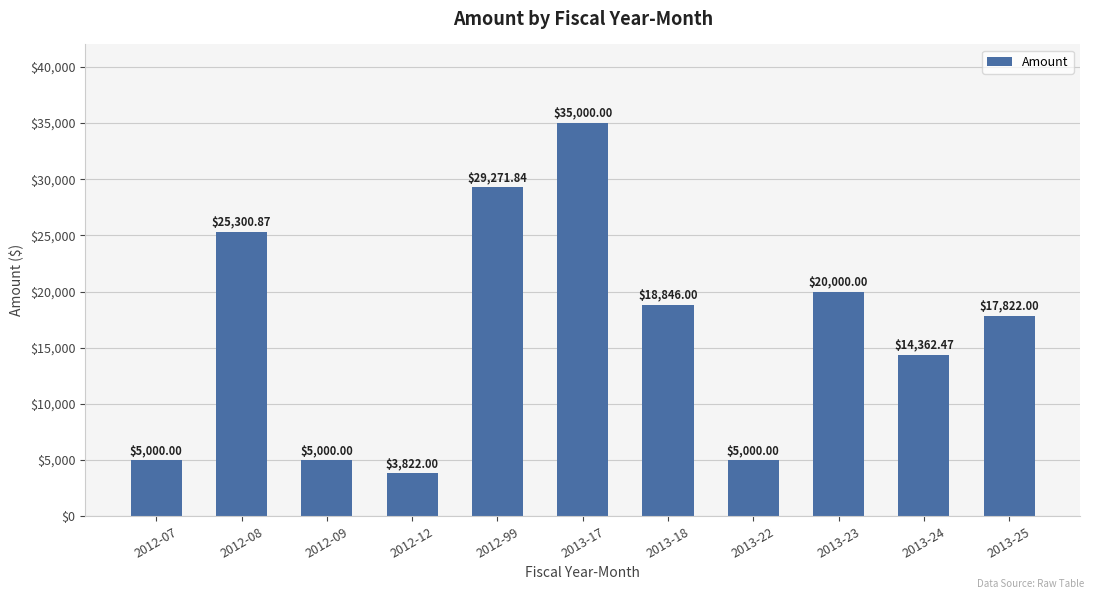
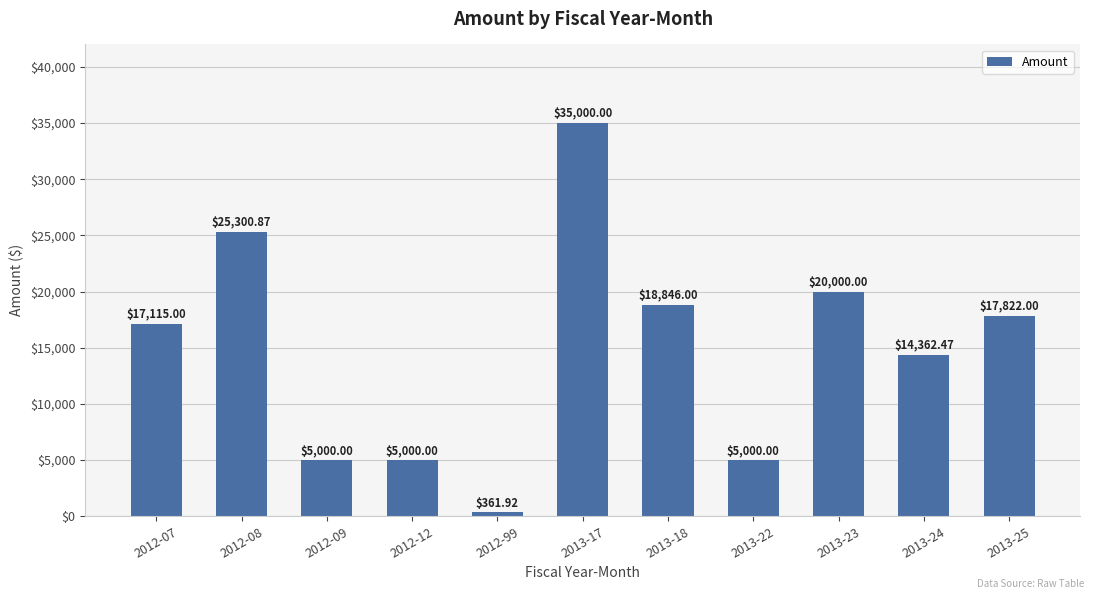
  {
-   "2012-07": "$5,000.00",
+   "2012-07": "$17,115.00",
    "2012-08": "$25,300.87",
    "2012-09": "$5,000.00",
-   "2012-12": "$3,822.00",
-   "2012-99": "$29,271.84",
+   "2012-12": "$5,000.00",
+   "2012-99": "$361.92",
    "2013-17": "$35,000.00",
    "2013-18": "$18,846.00",
    "2013-22": "$5,000.00",
    "2013-23": "$20,000.00",
    "2013-24": "$14,362.47",
    "2013-25": "$17,822.00"
  }
